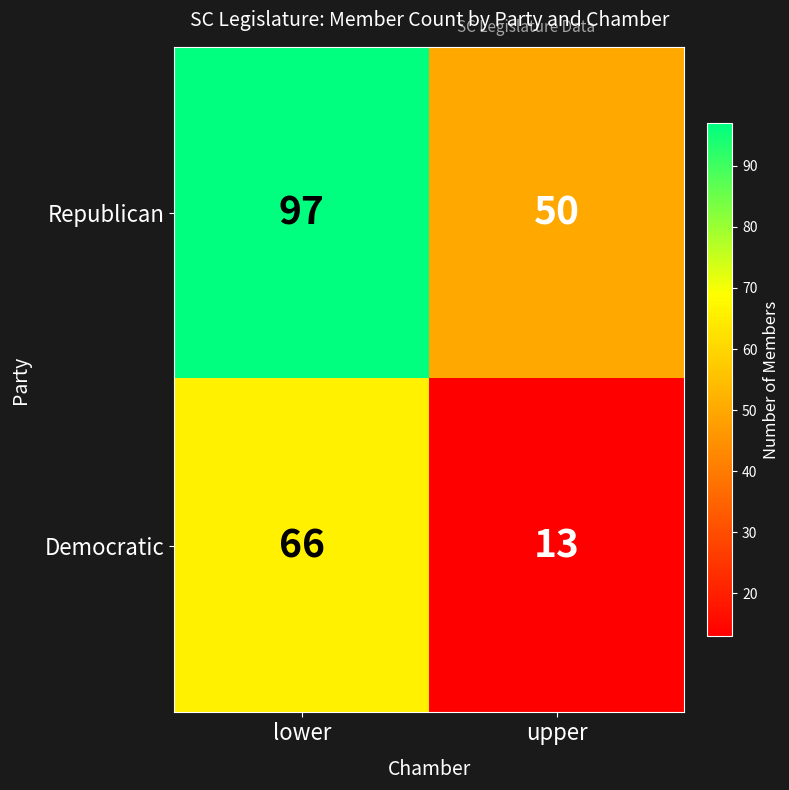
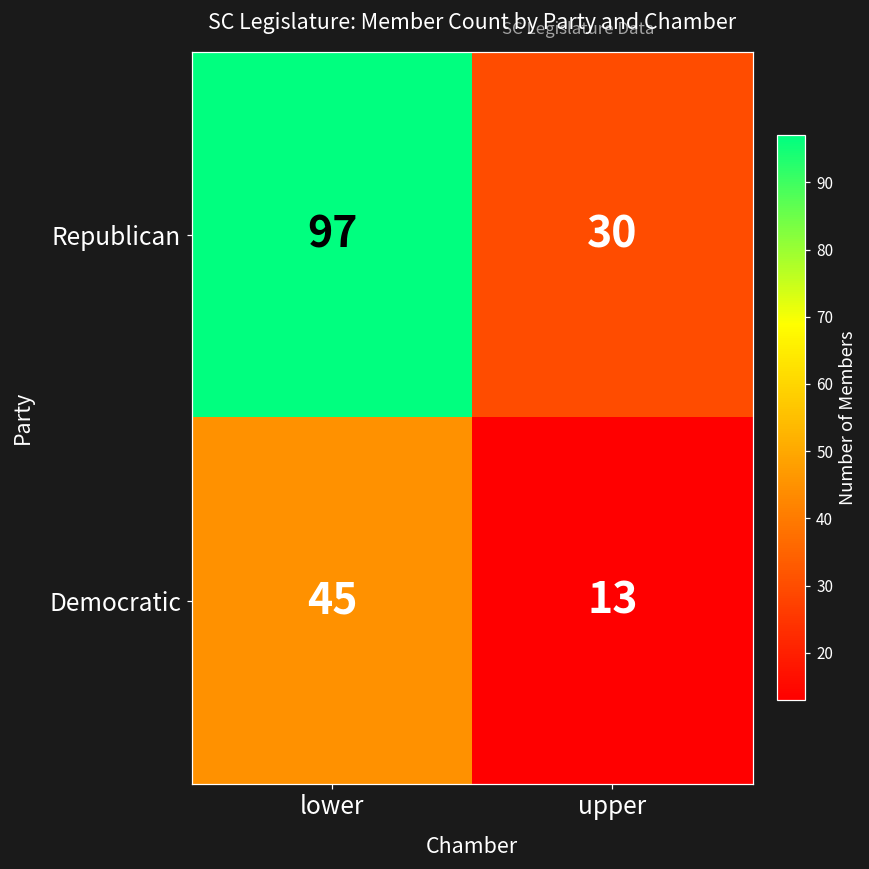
  {
    "Republican": {
      "lower": 97,
-     "upper": 50
+     "upper": 30
    },
    "Democratic": {
-     "lower": 66,
+     "lower": 45,
      "upper": 13
    }
  }
